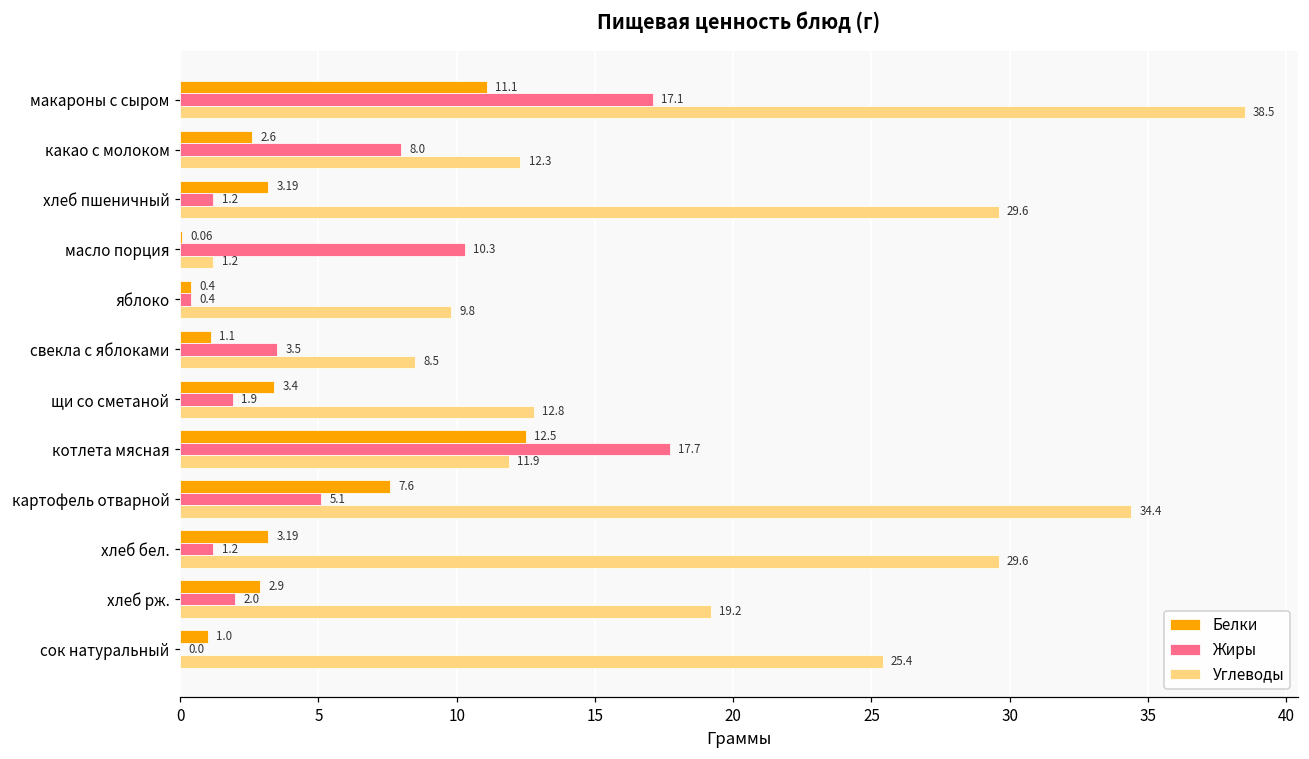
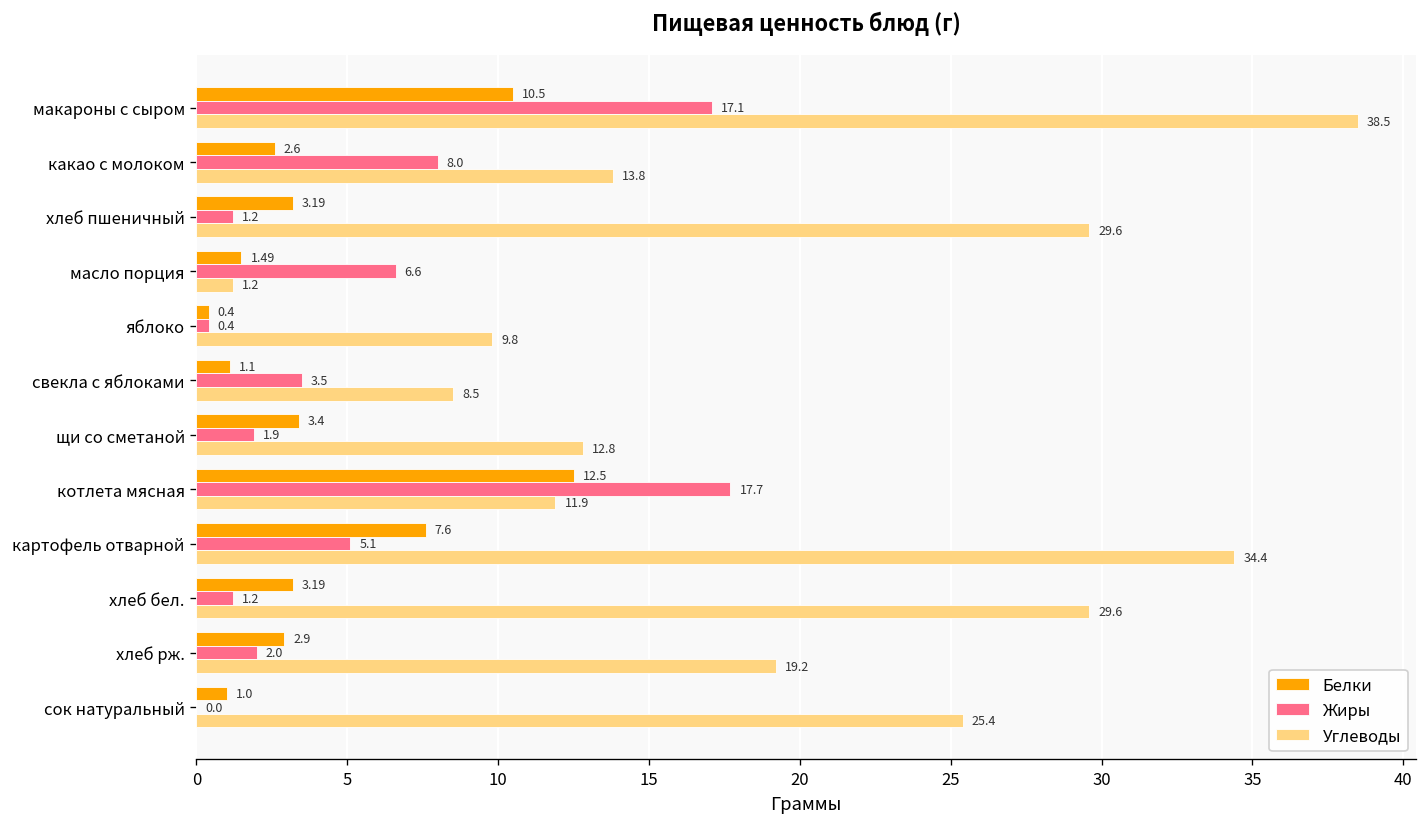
  {
    "Белки": {
-     "макароны с сыром": 11.1,
+     "макароны с сыром": 10.5,
      "какао с молоком": 2.6,
      "хлеб пшеничный": 3.19,
-     "масло порция": 0.06,
+     "масло порция": 1.49,
      "яблоко": 0.4,
      "свекла с яблоками": 1.1,
      "щи со сметаной": 3.4,
      "котлета мясная": 12.5,
      "картофель отварной": 7.6,
      "хлеб бел.": 3.19,
      "хлеб рж.": 2.9,
      "сок натуральный": 1.0
    },
    "Жиры": {
      "макароны с сыром": 17.1,
      "какао с молоком": 8.0,
      "хлеб пшеничный": 1.2,
-     "масло порция": 10.3,
+     "масло порция": 6.6,
      "яблоко": 0.4,
      "свекла с яблоками": 3.5,
      "щи со сметаной": 1.9,
      "котлета мясная": 17.7,
      "картофель отварной": 5.1,
      "хлеб бел.": 1.2,
      "хлеб рж.": 2.0,
      "сок натуральный": 0.0
    },
    "Углеводы": {
      "макароны с сыром": 38.5,
-     "какао с молоком": 12.3,
+     "какао с молоком": 13.8,
      "хлеб пшеничный": 29.6,
      "масло порция": 1.2,
      "яблоко": 9.8,
      "свекла с яблоками": 8.5,
      "щи со сметаной": 12.8,
      "котлета мясная": 11.9,
      "картофель отварной": 34.4,
      "хлеб бел.": 29.6,
      "хлеб рж.": 19.2,
      "сок натуральный": 25.4
    }
  }
